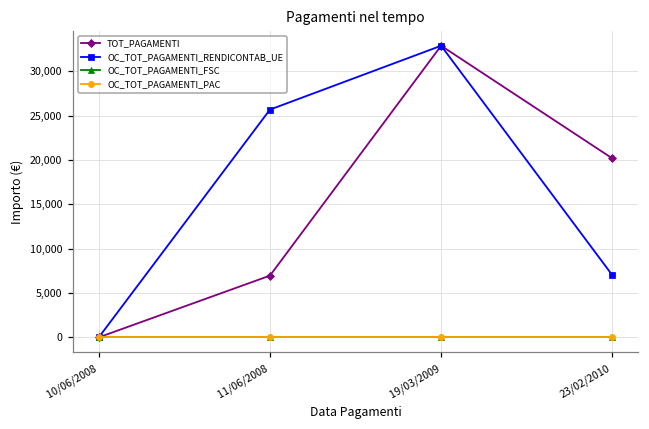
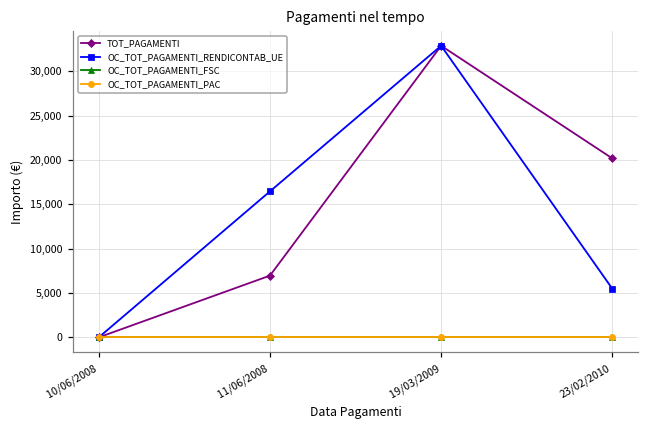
  {
    "TOT_PAGAMENTI": {
      "11/06/2008": "7,000",
      "23/02/2010": "20,000"
    },
    "OC_TOT_PAGAMENTI_RENDICONTAB_UE": {
-     "11/06/2008": "26,000",
-     "23/02/2010": "7,000"
+     "11/06/2008": "16,000",
+     "23/02/2010": "5,000"
    },
    "OC_TOT_PAGAMENTI_PAC": {
      "11/06/2008": "0",
      "19/03/2009": "0",
      "23/02/2010": "0"
    }
  }
